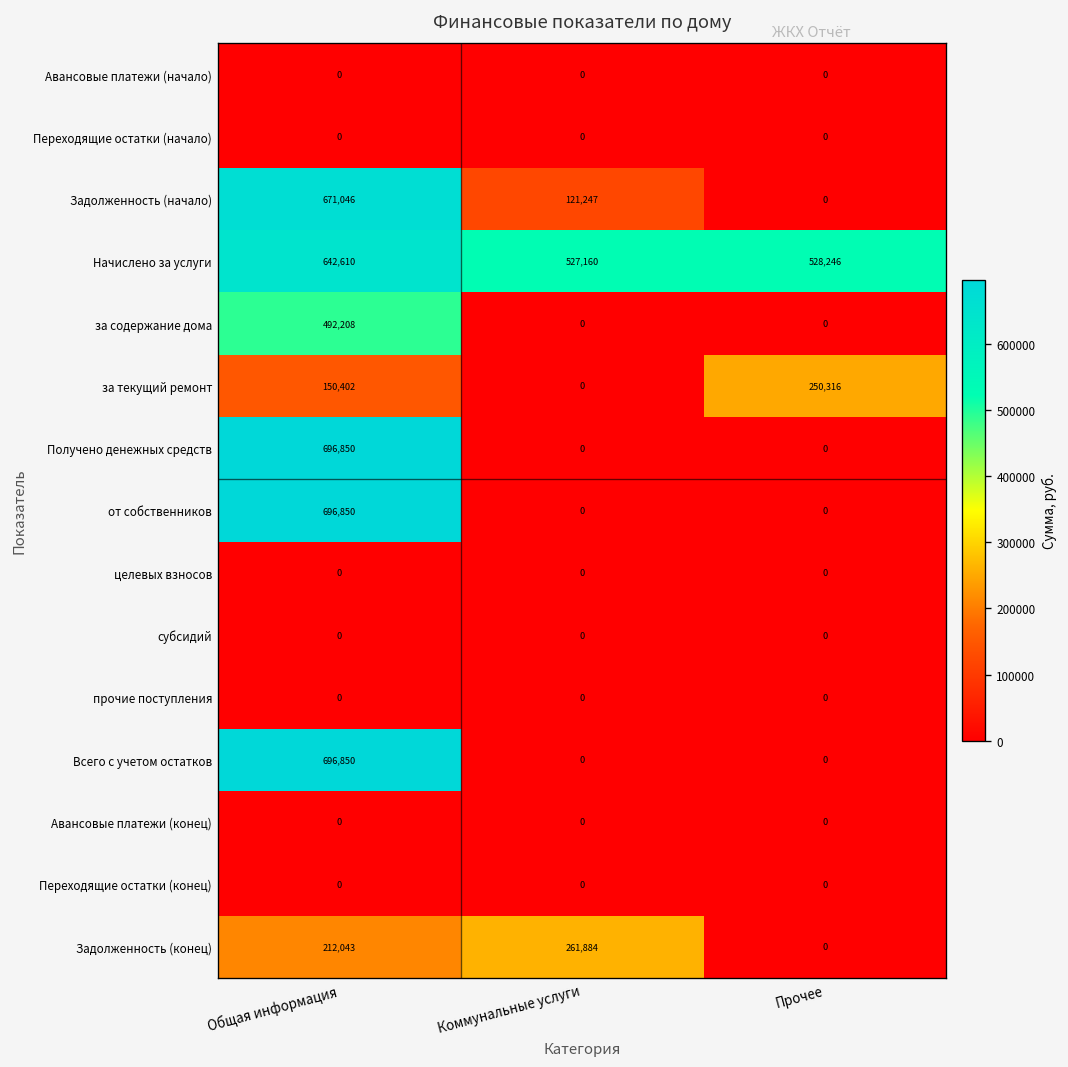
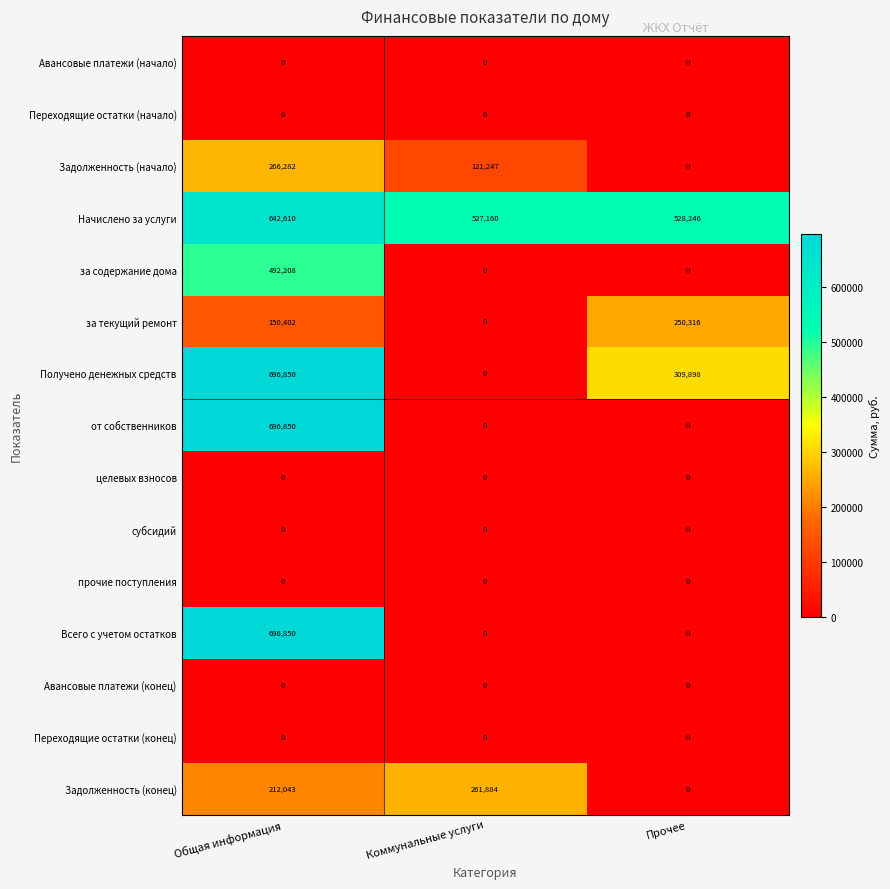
  {
    "Авансовые платежи (начало)": {
      "Общая информация": "0",
      "Коммунальные услуги": "0",
      "Прочее": "0"
    },
    "Переходящие остатки (начало)": {
      "Общая информация": "0",
      "Коммунальные услуги": "0",
      "Прочее": "0"
    },
    "Задолженность (начало)": {
-     "Общая информация": "671,046",
+     "Общая информация": "266,282",
      "Коммунальные услуги": "121,247",
      "Прочее": "0"
    },
    "Начислено за услуги": {
      "Общая информация": "642,610",
      "Коммунальные услуги": "527,160",
      "Прочее": "528,246"
    },
    "за содержание дома": {
      "Общая информация": "492,208",
      "Коммунальные услуги": "0",
      "Прочее": "0"
    },
    "за текущий ремонт": {
      "Общая информация": "150,402",
      "Коммунальные услуги": "0",
      "Прочее": "250,316"
    },
    "Получено денежных средств": {
      "Общая информация": "696,850",
      "Коммунальные услуги": "0",
-     "Прочее": "0"
+     "Прочее": "309,898"
    },
    "от собственников": {
      "Общая информация": "696,850",
      "Коммунальные услуги": "0",
      "Прочее": "0"
    },
    "целевых взносов": {
      "Общая информация": "0",
      "Коммунальные услуги": "0",
      "Прочее": "0"
    },
    "субсидий": {
      "Общая информация": "0",
      "Коммунальные услуги": "0",
      "Прочее": "0"
    },
    "прочие поступления": {
      "Общая информация": "0",
      "Коммунальные услуги": "0",
      "Прочее": "0"
    },
    "Всего с учетом остатков": {
      "Общая информация": "696,850",
      "Коммунальные услуги": "0",
      "Прочее": "0"
    },
    "Авансовые платежи (конец)": {
      "Общая информация": "0",
      "Коммунальные услуги": "0",
      "Прочее": "0"
    },
    "Переходящие остатки (конец)": {
      "Общая информация": "0",
      "Коммунальные услуги": "0",
      "Прочее": "0"
    },
    "Задолженность (конец)": {
      "Общая информация": "212,043",
      "Коммунальные услуги": "261,884",
      "Прочее": "0"
    }
  }
